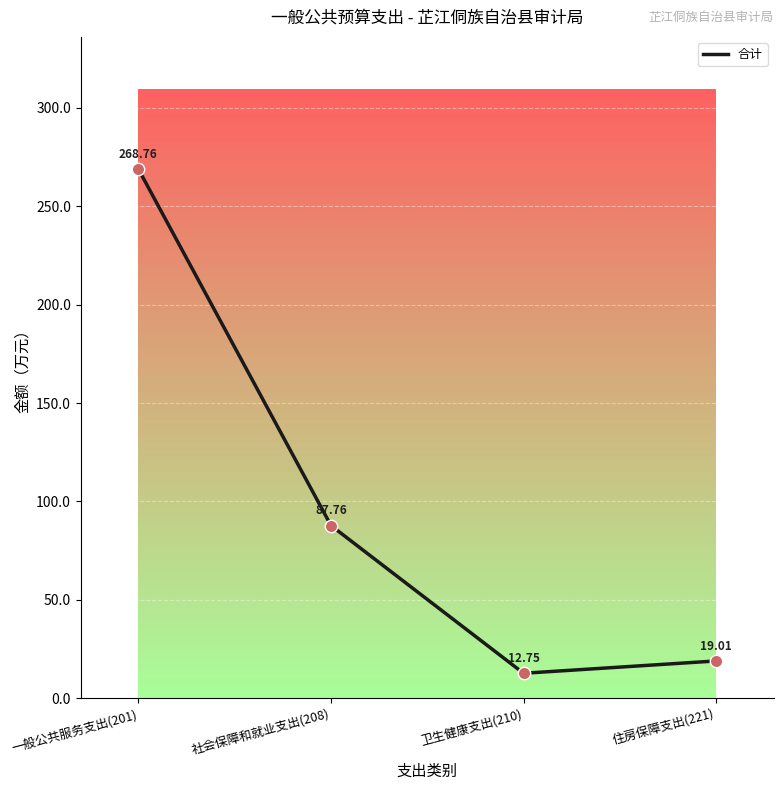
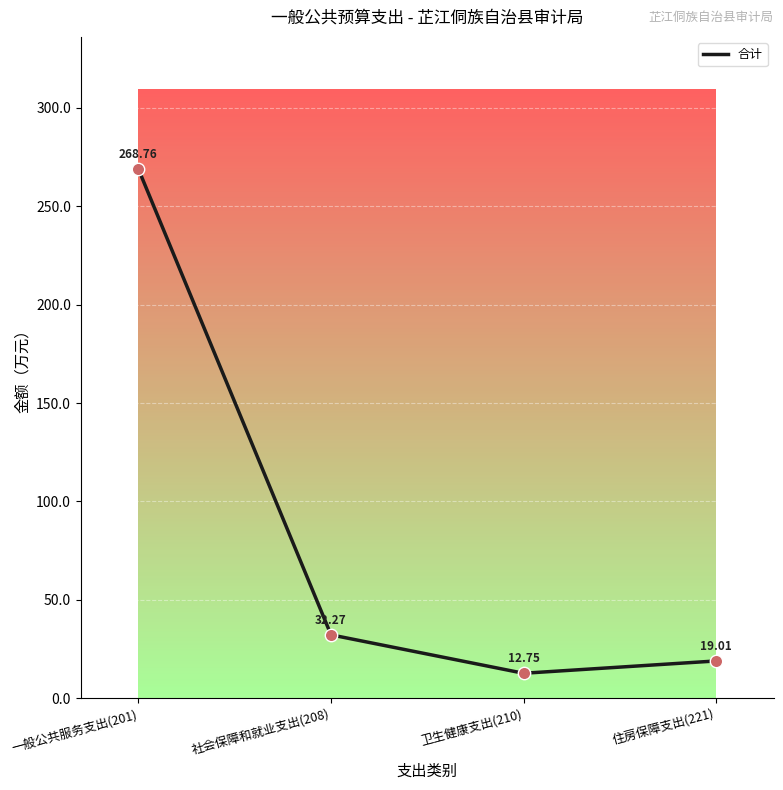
  {
    "一般公共服务支出(201)": 268.76,
-   "社会保障和就业支出(208)": 87.76,
+   "社会保障和就业支出(208)": 32.27,
    "卫生健康支出(210)": 12.75,
    "住房保障支出(221)": 19.01
  }
